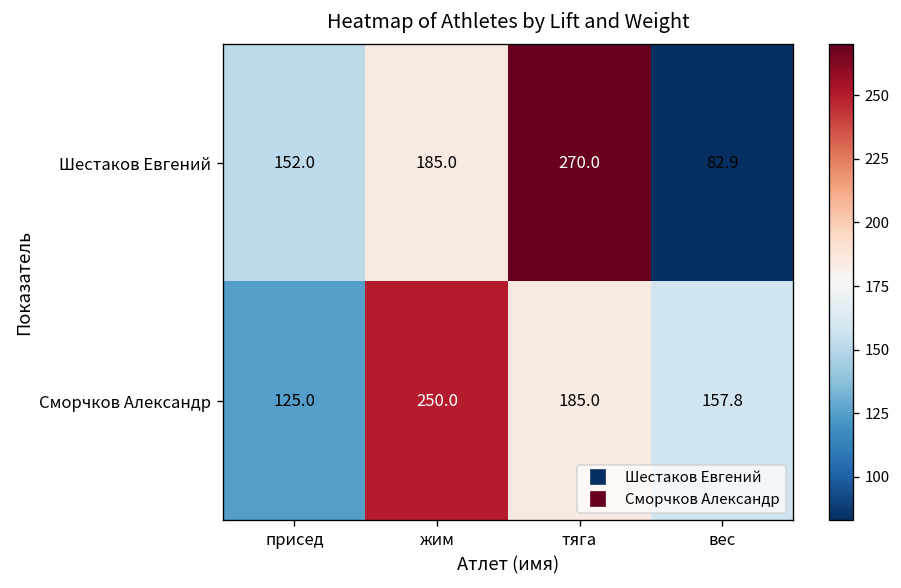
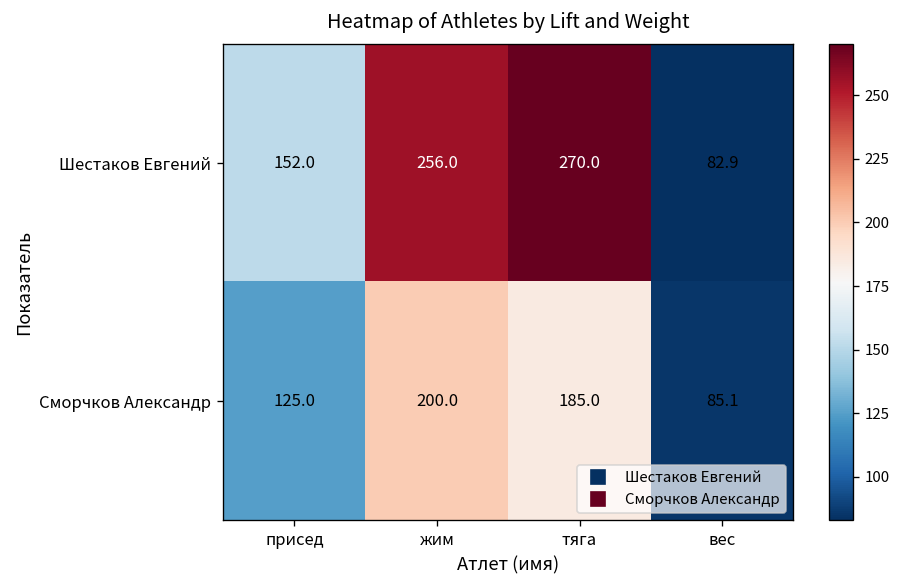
  {
    "Шестаков Евгений": {
      "присед": 152.0,
-     "жим": 185.0,
+     "жим": 256.0,
      "тяга": 270.0,
      "вес": 82.9
    },
    "Сморчков Александр": {
      "присед": 125.0,
-     "жим": 250.0,
+     "жим": 200.0,
      "тяга": 185.0,
-     "вес": 157.8
+     "вес": 85.1
    }
  }
